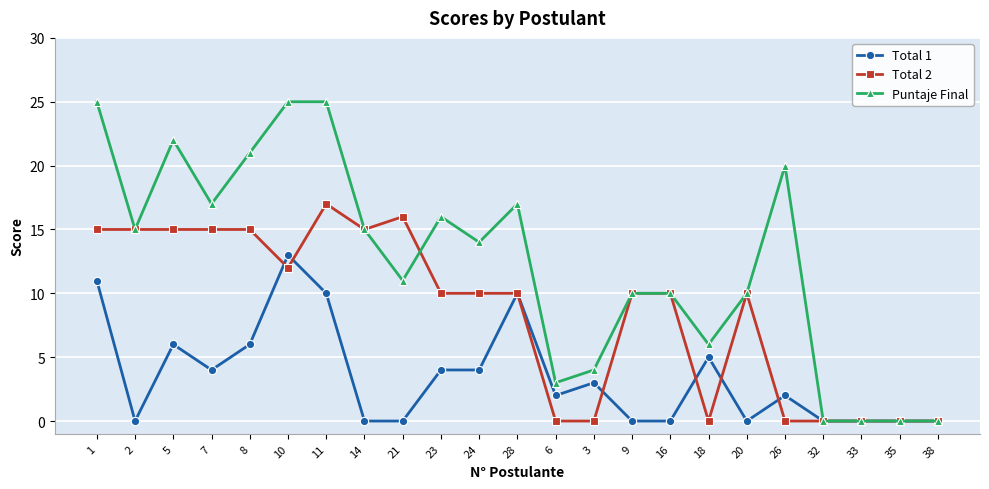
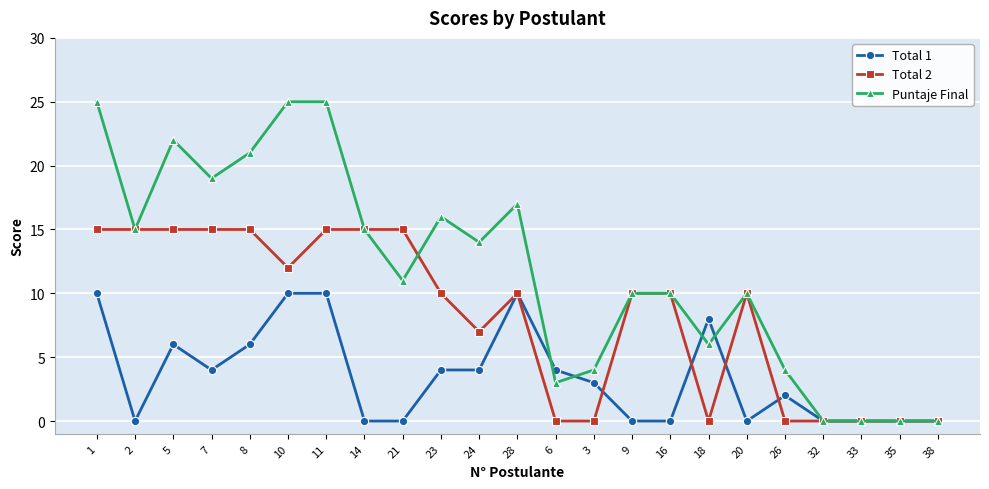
  {
    "Total 1": {
-     "1": 11,
+     "1": 10,
      "2": 0,
      "5": 6,
      "7": 4,
      "8": 6,
-     "10": 13,
+     "10": 10,
      "11": 10,
      "14": 0,
      "21": 0,
      "23": 4,
      "24": 4,
-     "6": 2,
+     "6": 4,
      "3": 3,
      "9": 0,
      "16": 0,
-     "18": 5,
+     "18": 8,
      "20": 0,
      "26": 2
    },
    "Total 2": {
      "1": 15,
      "5": 15,
      "7": 15,
      "8": 15,
      "10": 12,
-     "11": 17,
-     "21": 16,
+     "11": 15,
+     "21": 15,
      "23": 10,
-     "24": 10,
+     "24": 7,
      "6": 0,
      "3": 0,
      "18": 0,
      "26": 0
    },
    "Puntaje Final": {
      "1": 25,
      "5": 22,
-     "7": 17,
+     "7": 19,
      "8": 21,
      "10": 25,
      "11": 25,
      "21": 11,
      "23": 16,
      "24": 14,
      "28": 17,
      "6": 3,
      "3": 4,
      "18": 6,
-     "26": 20
+     "26": 4
    }
  }
